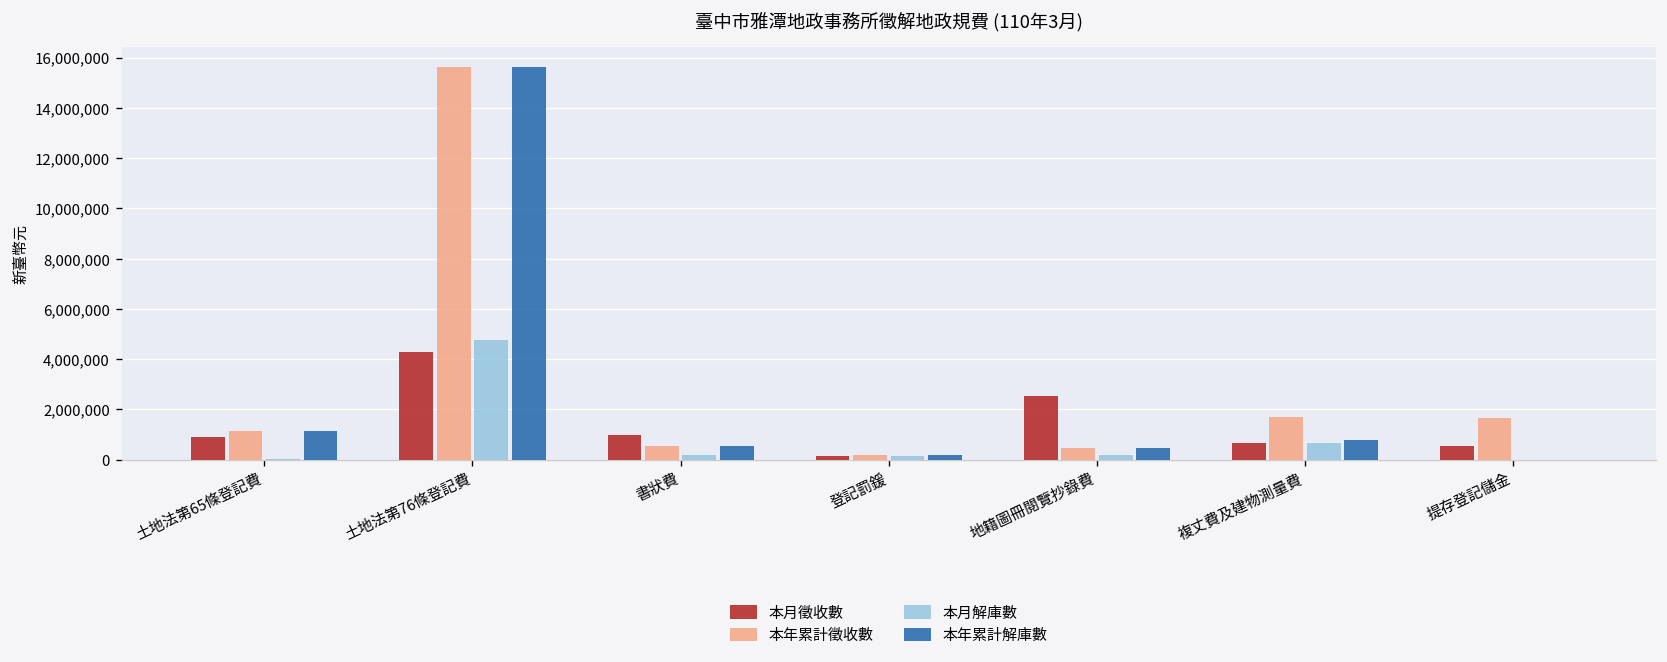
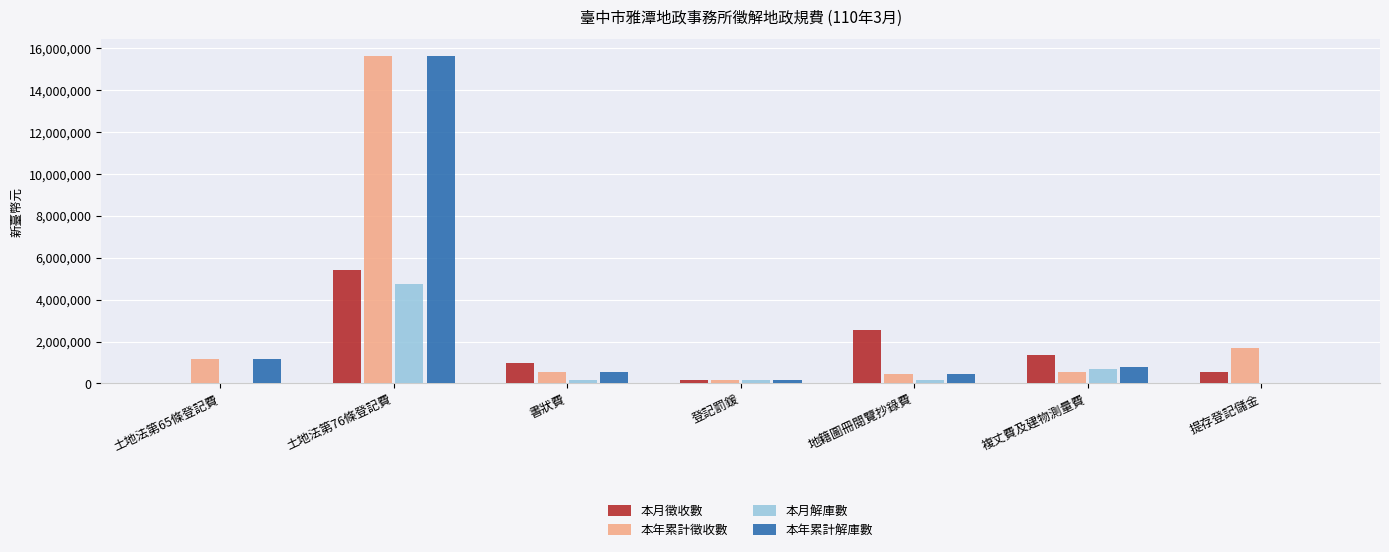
  {
    "本月徵收數": {
-     "土地法第65條登記費": "900,000",
-     "土地法第76條登記費": "4,300,000",
+     "土地法第65條登記費": "0",
+     "土地法第76條登記費": "5,400,000",
      "書狀費": "1,000,000",
      "登記罰鍰": "200,000",
      "地籍圖冊閱覽抄錄費": "2,500,000",
-     "複丈費及建物測量費": "700,000",
+     "複丈費及建物測量費": "1,400,000",
      "提存登記儲金": "500,000"
    },
    "本年累計徵收數": {
      "土地法第65條登記費": "1,100,000",
      "土地法第76條登記費": "15,600,000",
      "書狀費": "600,000",
      "登記罰鍰": "200,000",
      "地籍圖冊閱覽抄錄費": "500,000",
-     "複丈費及建物測量費": "1,700,000",
+     "複丈費及建物測量費": "500,000",
      "提存登記儲金": "1,700,000"
    },
    "本月解庫數": {
      "土地法第76條登記費": "4,800,000",
      "書狀費": "200,000",
      "登記罰鍰": "200,000",
      "地籍圖冊閱覽抄錄費": "200,000",
      "複丈費及建物測量費": "700,000",
      "提存登記儲金": "0"
    },
    "本年累計解庫數": {
      "土地法第65條登記費": "1,100,000",
      "土地法第76條登記費": "15,600,000",
      "書狀費": "600,000",
      "登記罰鍰": "200,000",
      "地籍圖冊閱覽抄錄費": "500,000",
      "複丈費及建物測量費": "800,000",
      "提存登記儲金": "0"
    }
  }
